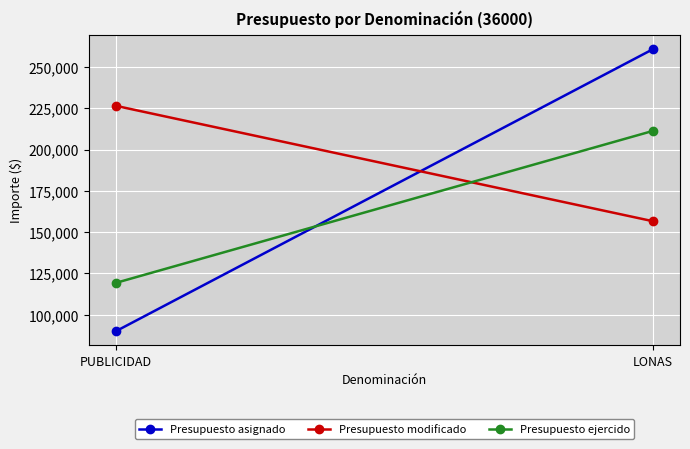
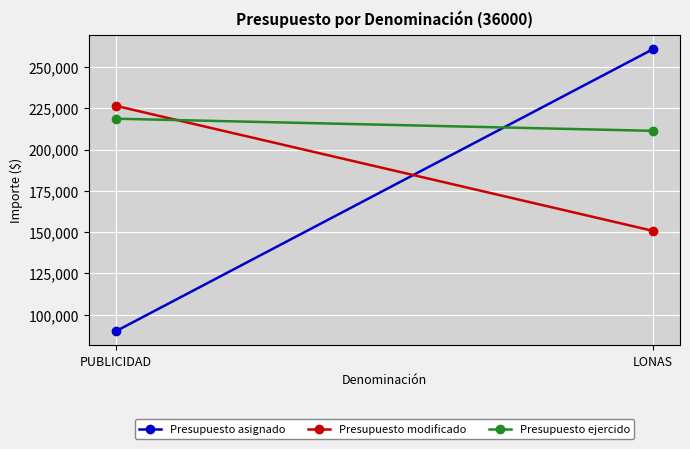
  {
    "Presupuesto asignado": {
      "PUBLICIDAD": "90,000",
      "LONAS": "261,000"
    },
    "Presupuesto modificado": {
      "PUBLICIDAD": "227,000",
-     "LONAS": "157,000"
+     "LONAS": "151,000"
    },
    "Presupuesto ejercido": {
-     "PUBLICIDAD": "119,000",
+     "PUBLICIDAD": "219,000",
      "LONAS": "211,000"
    }
  }
